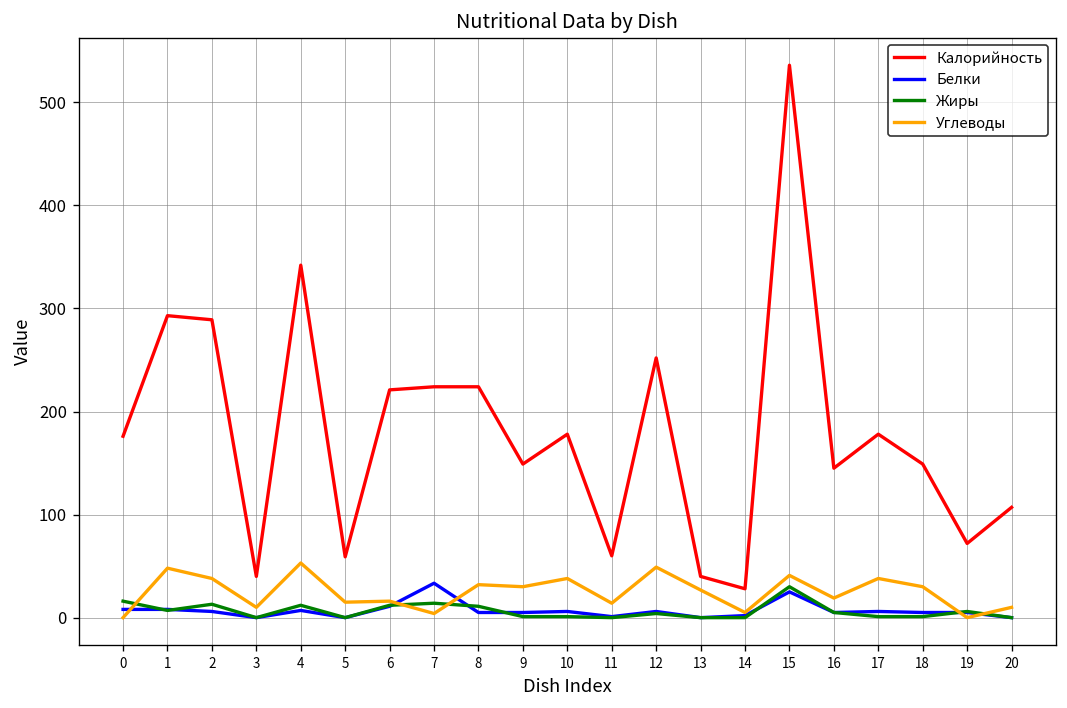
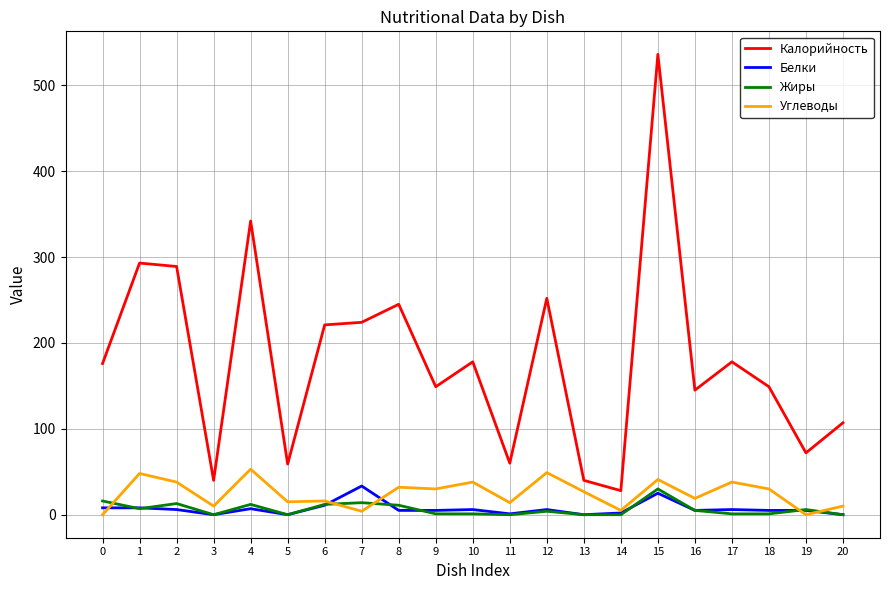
  {
    "Калорийность": {
      "0": 180,
      "1": 290,
      "2": 290,
      "3": 40,
      "4": 340,
      "5": 60,
      "6": 220,
      "7": 220,
-     "8": 220,
+     "8": 250,
      "9": 150,
      "10": 180,
      "11": 60,
      "12": 250,
      "13": 40,
      "14": 30,
      "15": 540,
      "16": 150,
      "17": 180,
      "18": 150,
      "19": 70,
      "20": 110
    },
    "Белки": {
      "0": 10,
      "2": 10,
      "4": 10,
      "7": 30,
      "8": 10,
      "9": 10,
      "10": 10,
      "15": 30,
      "17": 10,
      "18": 10
    },
    "Жиры": {
      "0": 20,
      "2": 10,
      "4": 10,
      "7": 10,
      "8": 10,
      "9": 0,
      "10": 0,
      "15": 30,
      "17": 0,
      "18": 0
    },
    "Углеводы": {
      "0": 0,
      "1": 50,
      "2": 40,
      "3": 10,
      "4": 50,
      "5": 20,
      "6": 20,
      "7": 0,
      "8": 30,
      "9": 30,
      "10": 40,
      "11": 10,
      "12": 50,
      "13": 30,
      "14": 10,
      "15": 40,
      "16": 20,
      "17": 40,
      "18": 30,
      "19": 0,
      "20": 10
    }
  }
